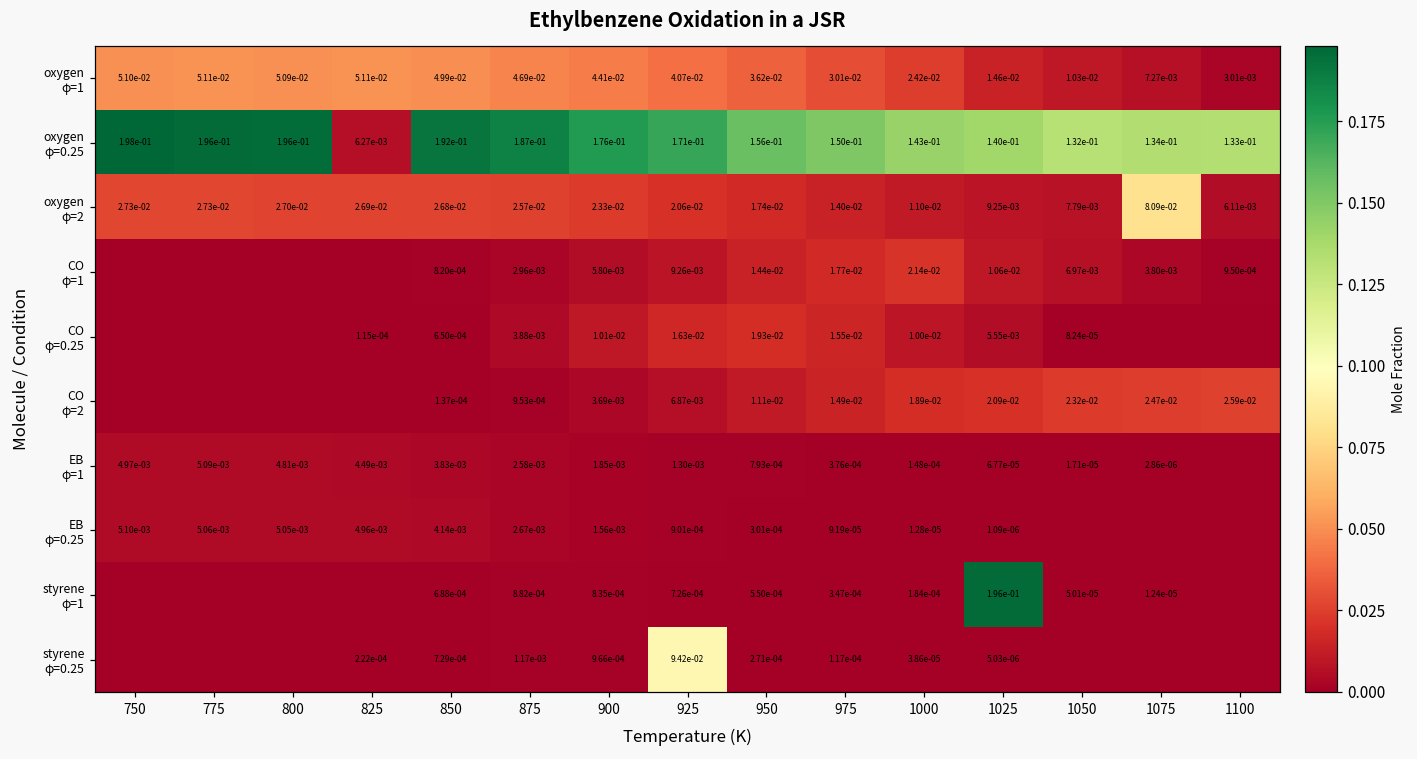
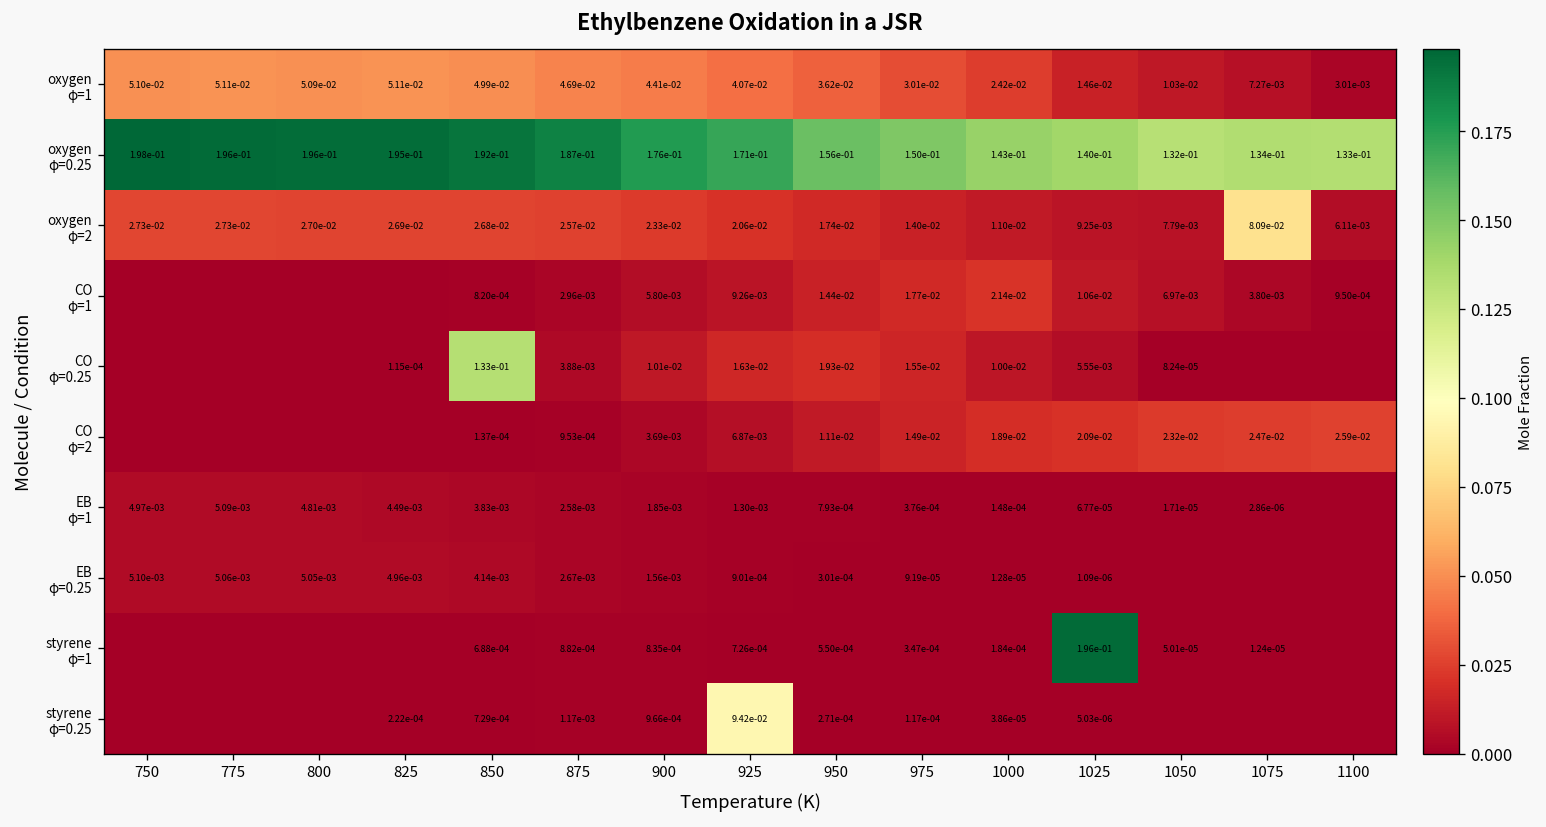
  {
    "oxygen φ=1": {
      "750": "5.10e-02",
      "775": "5.11e-02",
      "800": "5.09e-02",
      "825": "5.11e-02",
      "850": "4.99e-02",
      "875": "4.69e-02",
      "900": "4.41e-02",
      "925": "4.07e-02",
      "950": "3.62e-02",
      "975": "3.01e-02",
      "1000": "2.42e-02",
      "1025": "1.46e-02",
      "1050": "1.03e-02",
      "1075": "7.27e-03",
      "1100": "3.01e-03"
    },
    "oxygen φ=0.25": {
      "750": "1.98e-01",
      "775": "1.96e-01",
      "800": "1.96e-01",
-     "825": "6.27e-03",
+     "825": "1.95e-01",
      "850": "1.92e-01",
      "875": "1.87e-01",
      "900": "1.76e-01",
      "925": "1.71e-01",
      "950": "1.56e-01",
      "975": "1.50e-01",
      "1000": "1.43e-01",
      "1025": "1.40e-01",
      "1050": "1.32e-01",
      "1075": "1.34e-01",
      "1100": "1.33e-01"
    },
    "oxygen φ=2": {
      "750": "2.73e-02",
      "775": "2.73e-02",
      "800": "2.70e-02",
      "825": "2.69e-02",
      "850": "2.68e-02",
      "875": "2.57e-02",
      "900": "2.33e-02",
      "925": "2.06e-02",
      "950": "1.74e-02",
      "975": "1.40e-02",
      "1000": "1.10e-02",
      "1025": "9.25e-03",
      "1050": "7.79e-03",
      "1075": "8.09e-02",
      "1100": "6.11e-03"
    },
    "CO φ=1": {
      "850": "8.20e-04",
      "875": "2.96e-03",
      "900": "5.80e-03",
      "925": "9.26e-03",
      "950": "1.44e-02",
      "975": "1.77e-02",
      "1000": "2.14e-02",
      "1025": "1.06e-02",
      "1050": "6.97e-03",
      "1075": "3.80e-03",
      "1100": "9.50e-04"
    },
    "CO φ=0.25": {
      "825": "1.15e-04",
-     "850": "6.50e-04",
+     "850": "1.33e-01",
      "875": "3.88e-03",
      "900": "1.01e-02",
      "925": "1.63e-02",
      "950": "1.93e-02",
      "975": "1.55e-02",
      "1000": "1.00e-02",
      "1025": "5.55e-03",
      "1050": "8.24e-05"
    },
    "CO φ=2": {
      "850": "1.37e-04",
      "875": "9.53e-04",
      "900": "3.69e-03",
      "925": "6.87e-03",
      "950": "1.11e-02",
      "975": "1.49e-02",
      "1000": "1.89e-02",
      "1025": "2.09e-02",
      "1050": "2.32e-02",
      "1075": "2.47e-02",
      "1100": "2.59e-02"
    },
    "EB φ=1": {
      "750": "4.97e-03",
      "775": "5.09e-03",
      "800": "4.81e-03",
      "825": "4.49e-03",
      "850": "3.83e-03",
      "875": "2.58e-03",
      "900": "1.85e-03",
      "925": "1.30e-03",
      "950": "7.93e-04",
      "975": "3.76e-04",
      "1000": "1.48e-04",
      "1025": "6.77e-05",
      "1050": "1.71e-05",
      "1075": "2.86e-06"
    },
    "EB φ=0.25": {
      "750": "5.10e-03",
      "775": "5.06e-03",
      "800": "5.05e-03",
      "825": "4.96e-03",
      "850": "4.14e-03",
      "875": "2.67e-03",
      "900": "1.56e-03",
      "925": "9.01e-04",
      "950": "3.01e-04",
      "975": "9.19e-05",
      "1000": "1.28e-05",
      "1025": "1.09e-06"
    },
    "styrene φ=1": {
      "850": "6.88e-04",
      "875": "8.82e-04",
      "900": "8.35e-04",
      "925": "7.26e-04",
      "950": "5.50e-04",
      "975": "3.47e-04",
      "1000": "1.84e-04",
      "1025": "1.96e-01",
      "1050": "5.01e-05",
      "1075": "1.24e-05"
    },
    "styrene φ=0.25": {
      "825": "2.22e-04",
      "850": "7.29e-04",
      "875": "1.17e-03",
      "900": "9.66e-04",
      "925": "9.42e-02",
      "950": "2.71e-04",
      "975": "1.17e-04",
      "1000": "3.86e-05",
      "1025": "5.03e-06"
    }
  }
